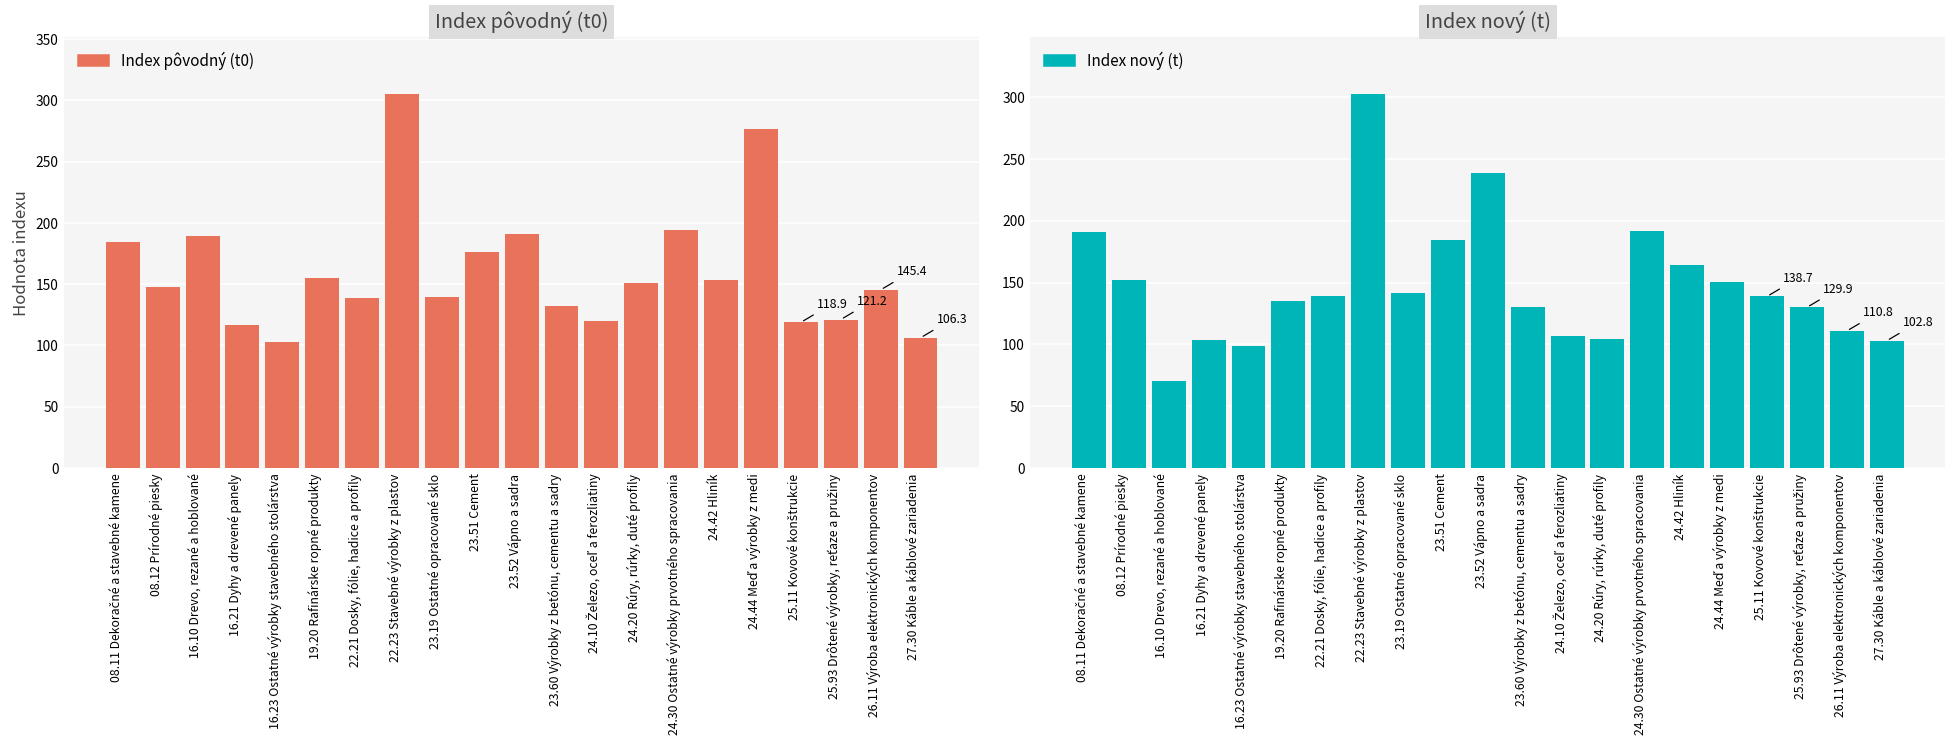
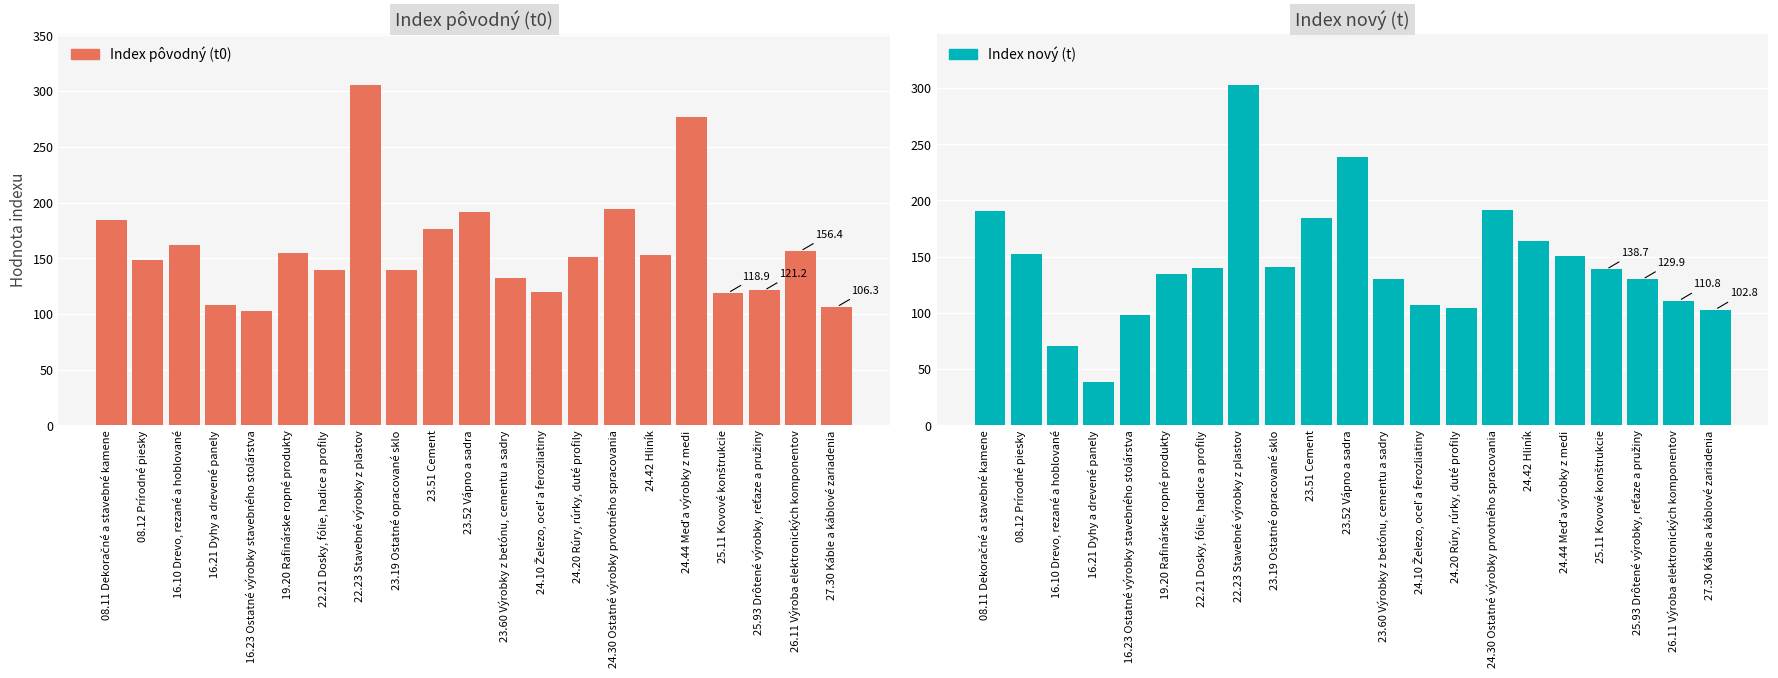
  {
    "Index pôvodný (t0)": {
-     "16.10 Drevo, rezané a hoblované": 190,
-     "16.21 Dyhy a drevené panely": 117,
+     "16.10 Drevo, rezané a hoblované": 162,
+     "16.21 Dyhy a drevené panely": 108,
      "25.11 Kovové konštrukcie": 118.9,
      "25.93 Drôtené výrobky, reťaze a pružiny": 121.2,
-     "26.11 Výroba elektronických komponentov": 145.4,
+     "26.11 Výroba elektronických komponentov": 156.4,
      "27.30 Káble a káblové zariadenia": 106.3
    },
    "Index nový (t)": {
      "08.11 Dekoračné a stavebné kamene": 191,
      "08.12 Prírodné piesky": 152,
      "16.10 Drevo, rezané a hoblované": 71,
-     "16.21 Dyhy a drevené panely": 103,
+     "16.21 Dyhy a drevené panely": 38,
      "16.23 Ostatné výrobky stavebného stolárstva": 99,
      "19.20 Rafinárske ropné produkty": 135,
      "22.21 Dosky, fólie, hadice a profily": 140,
      "22.23 Stavebné výrobky z plastov": 303,
      "23.19 Ostatné opracované sklo": 141,
      "23.51 Cement": 185,
      "23.52 Vápno a sadra": 238,
      "23.60 Výrobky z betónu, cementu a sadry": 131,
      "24.10 Železo, oceľ a ferozliatiny": 107,
      "24.20 Rúry, rúrky, duté profily": 104,
      "24.30 Ostatné výrobky prvotného spracovania": 191,
      "24.42 Hliník": 164,
      "24.44 Meď a výrobky z medi": 150
    }
  }
